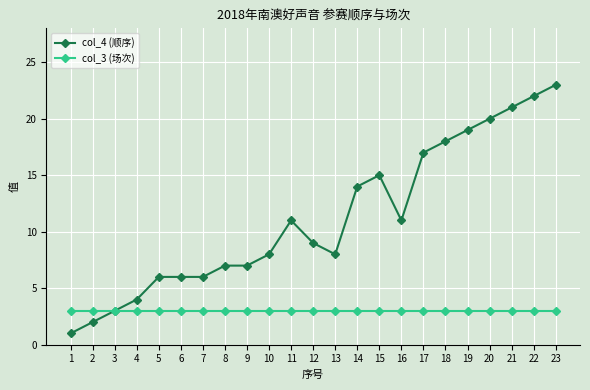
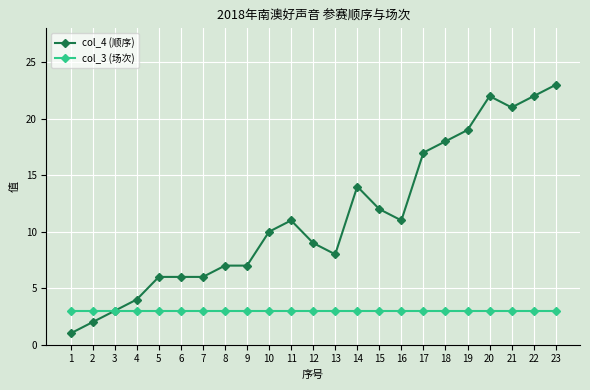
  {
    "col_4 (顺序)": {
      "1": 1,
      "2": 2,
      "4": 4,
      "5": 6,
      "6": 6,
      "7": 6,
      "8": 7,
      "9": 7,
-     "10": 8,
+     "10": 10,
      "11": 11,
      "12": 9,
      "13": 8,
      "14": 14,
-     "15": 15,
+     "15": 12,
      "16": 11,
      "17": 17,
      "18": 18,
      "19": 19,
-     "20": 20,
+     "20": 22,
      "21": 21,
      "22": 22,
      "23": 23
    },
    "col_3 (场次)": {
      "1": 3,
      "2": 3,
      "4": 3,
      "5": 3,
      "6": 3,
      "7": 3,
      "8": 3,
      "9": 3,
      "10": 3,
      "11": 3,
      "12": 3,
      "13": 3,
      "14": 3,
      "15": 3,
      "16": 3,
      "17": 3,
      "18": 3,
      "19": 3,
      "20": 3,
      "21": 3,
      "22": 3,
      "23": 3
    }
  }
